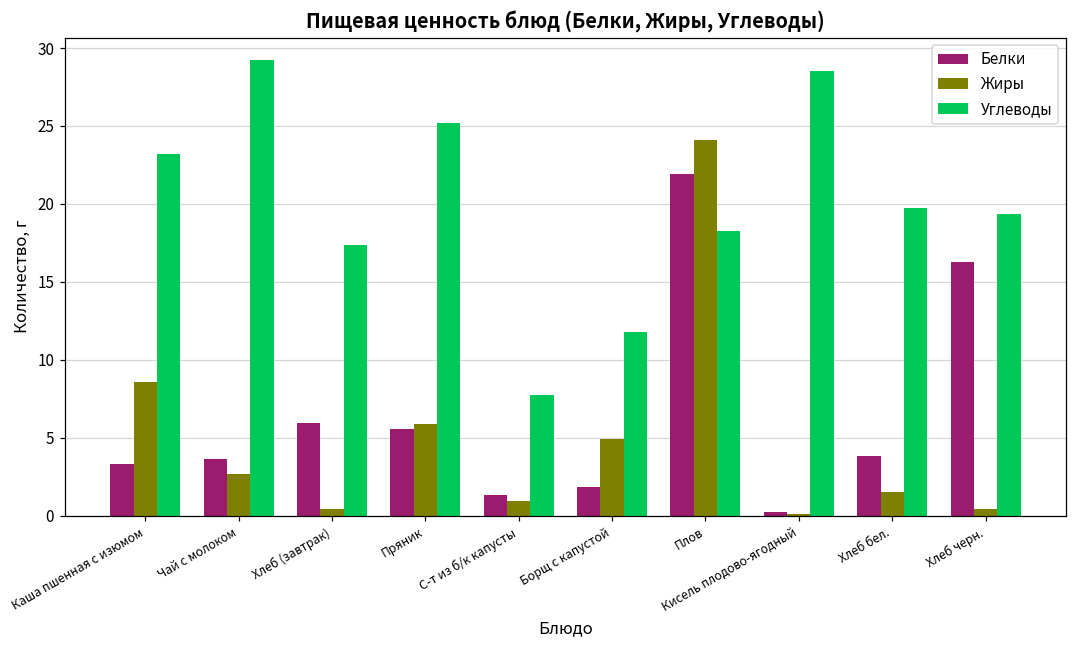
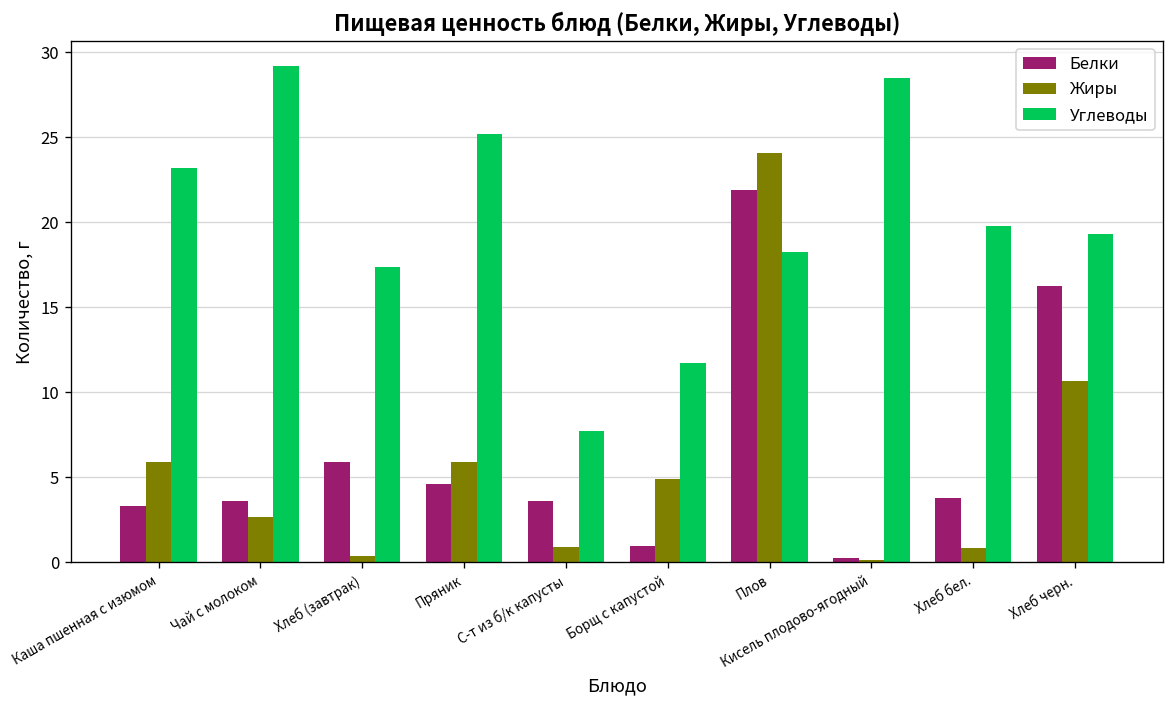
  {
    "Белки": {
      "Каша пшенная с изюмом": 3.3,
      "Чай с молоком": 3.6,
      "Хлеб (завтрак)": 5.9,
-     "Пряник": 5.6,
-     "С-т из б/к капусты": 1.3,
-     "Борщ с капустой": 1.8,
+     "Пряник": 4.6,
+     "С-т из б/к капусты": 3.6,
+     "Борщ с капустой": 1.0,
      "Плов": 21.9,
      "Кисель плодово-ягодный": 0.2,
      "Хлеб бел.": 3.8,
      "Хлеб черн.": 16.3
    },
    "Жиры": {
-     "Каша пшенная с изюмом": 8.6,
+     "Каша пшенная с изюмом": 5.9,
      "Чай с молоком": 2.7,
      "Хлеб (завтрак)": 0.4,
      "Пряник": 5.9,
      "С-т из б/к капусты": 0.9,
      "Борщ с капустой": 4.9,
      "Плов": 24.1,
-     "Хлеб бел.": 1.5,
-     "Хлеб черн.": 0.4
+     "Хлеб бел.": 0.8,
+     "Хлеб черн.": 10.7
    },
    "Углеводы": {
      "Каша пшенная с изюмом": 23.2,
      "Чай с молоком": 29.2,
      "Хлеб (завтрак)": 17.4,
      "Пряник": 25.2,
      "С-т из б/к капусты": 7.8,
      "Борщ с капустой": 11.8,
      "Плов": 18.3,
      "Кисель плодово-ягодный": 28.5,
      "Хлеб бел.": 19.8,
      "Хлеб черн.": 19.3
    }
  }
